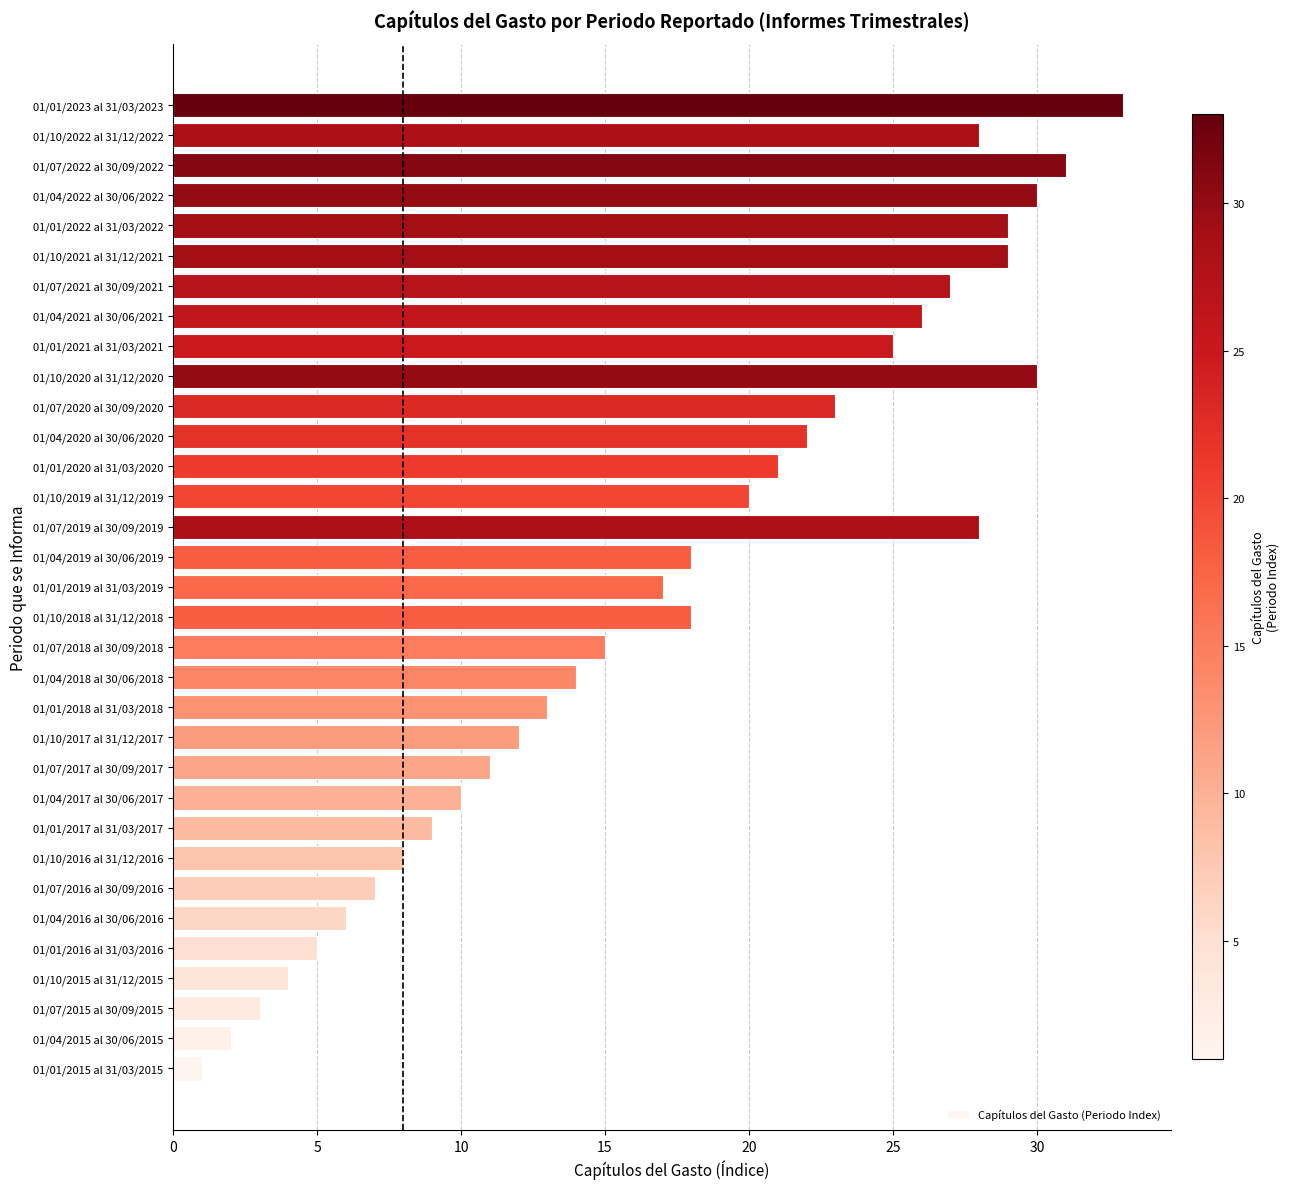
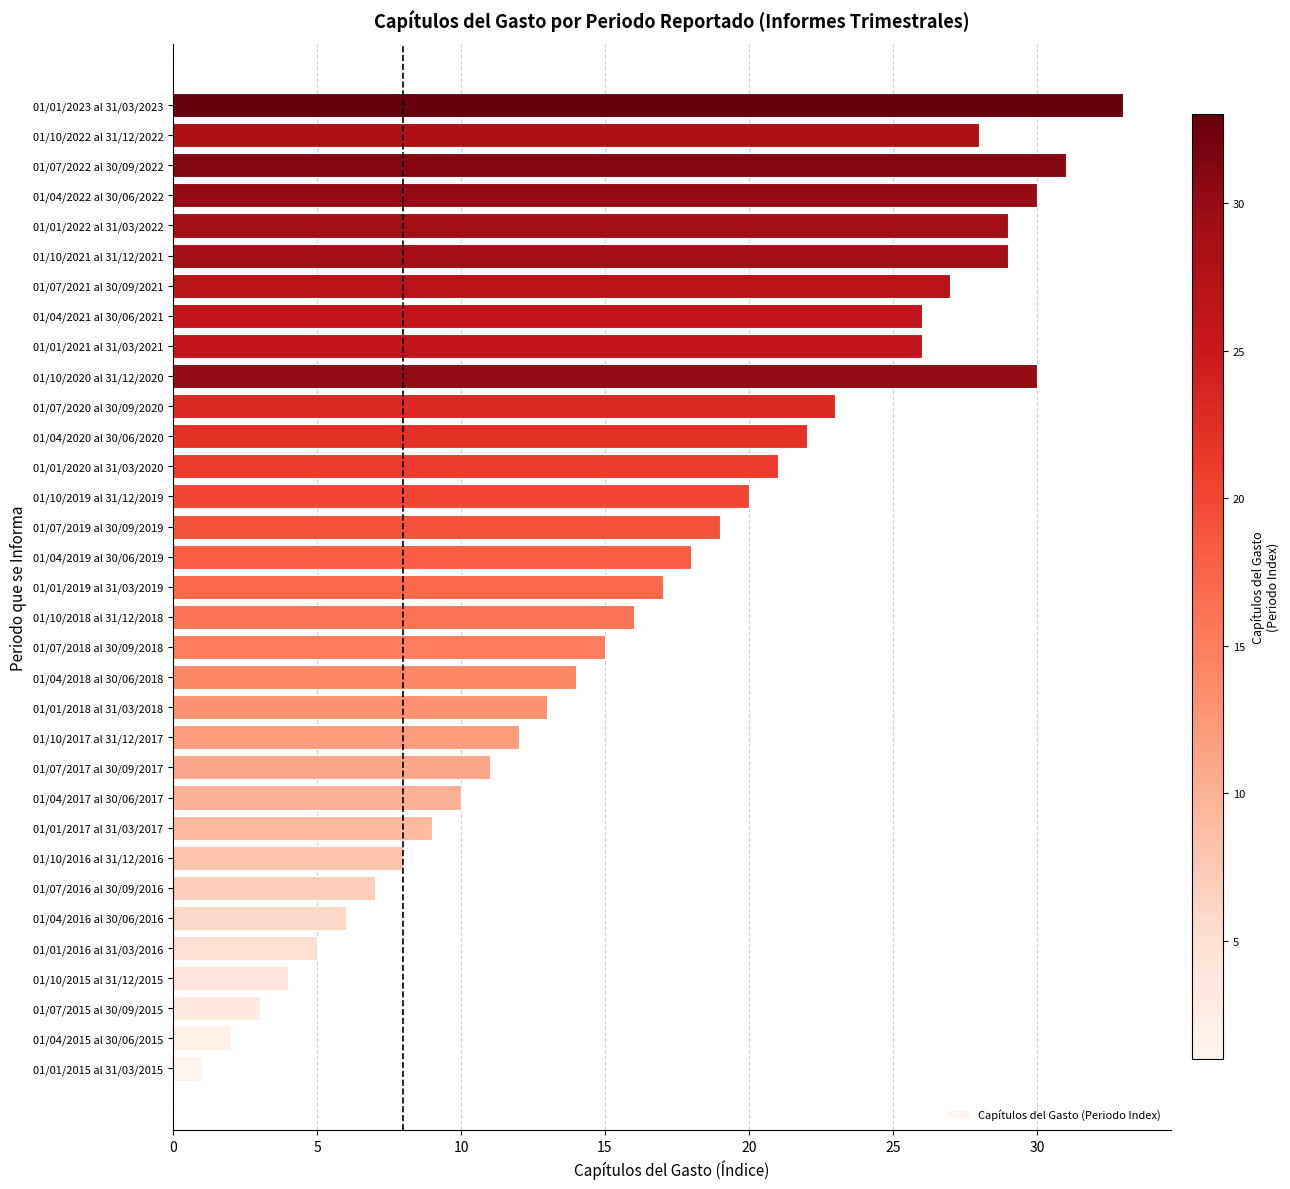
  {
    "01/01/2023 al 31/03/2023": 33,
    "01/10/2022 al 31/12/2022": 28,
    "01/07/2022 al 30/09/2022": 31,
    "01/04/2022 al 30/06/2022": 30,
    "01/01/2022 al 31/03/2022": 29,
    "01/10/2021 al 31/12/2021": 29,
    "01/07/2021 al 30/09/2021": 27,
    "01/04/2021 al 30/06/2021": 26,
-   "01/01/2021 al 31/03/2021": 25,
+   "01/01/2021 al 31/03/2021": 26,
    "01/10/2020 al 31/12/2020": 30,
    "01/07/2020 al 30/09/2020": 23,
    "01/04/2020 al 30/06/2020": 22,
    "01/01/2020 al 31/03/2020": 21,
    "01/10/2019 al 31/12/2019": 20,
-   "01/07/2019 al 30/09/2019": 28,
+   "01/07/2019 al 30/09/2019": 19,
    "01/04/2019 al 30/06/2019": 18,
    "01/01/2019 al 31/03/2019": 17,
-   "01/10/2018 al 31/12/2018": 18,
+   "01/10/2018 al 31/12/2018": 16,
    "01/07/2018 al 30/09/2018": 15,
    "01/04/2018 al 30/06/2018": 14,
    "01/01/2018 al 31/03/2018": 13,
    "01/10/2017 al 31/12/2017": 12,
    "01/07/2017 al 30/09/2017": 11,
    "01/04/2017 al 30/06/2017": 10,
    "01/01/2017 al 31/03/2017": 9,
    "01/10/2016 al 31/12/2016": 8,
    "01/07/2016 al 30/09/2016": 7,
    "01/04/2016 al 30/06/2016": 6,
    "01/01/2016 al 31/03/2016": 5,
    "01/10/2015 al 31/12/2015": 4,
    "01/07/2015 al 30/09/2015": 3,
    "01/04/2015 al 30/06/2015": 2,
    "01/01/2015 al 31/03/2015": 1
  }
